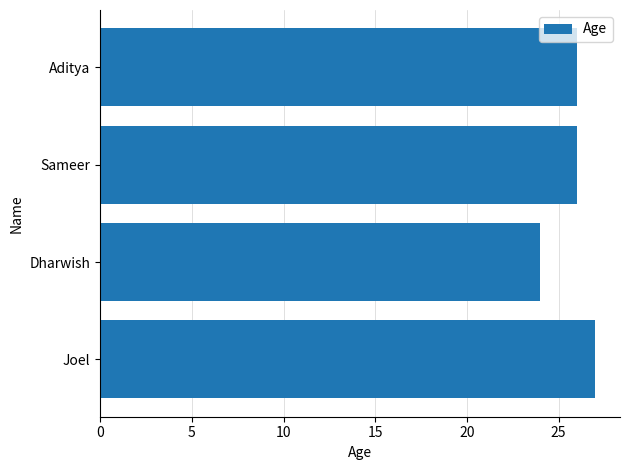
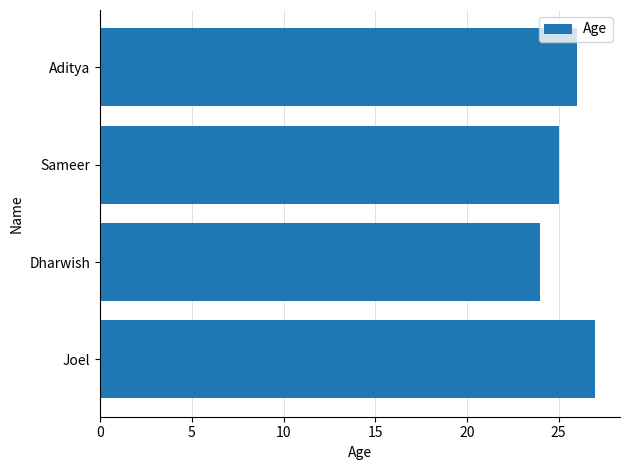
  {
    "Aditya": 26,
-   "Sameer": 26,
+   "Sameer": 25,
    "Dharwish": 24,
    "Joel": 27
  }
